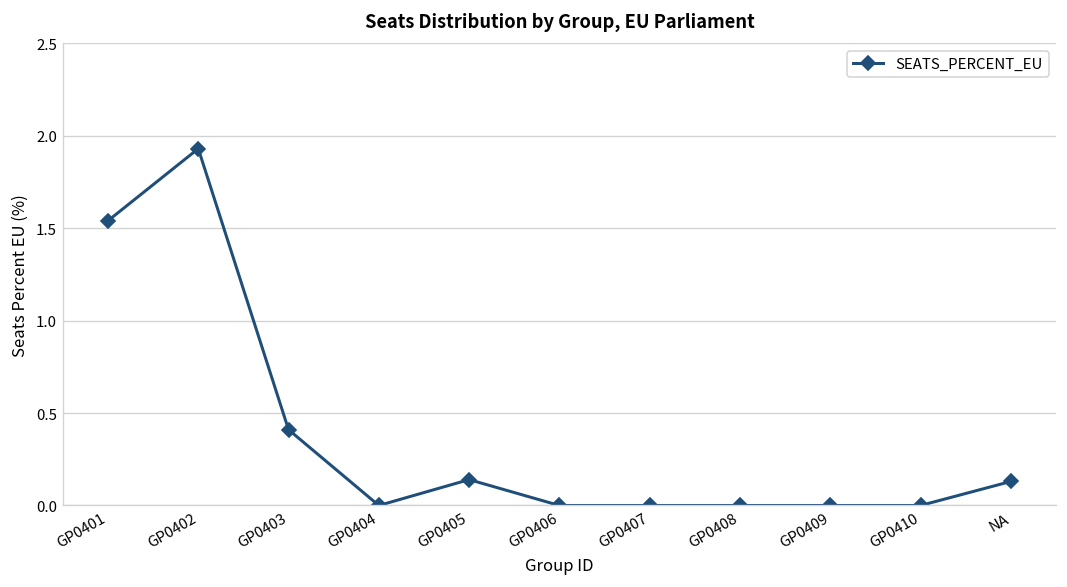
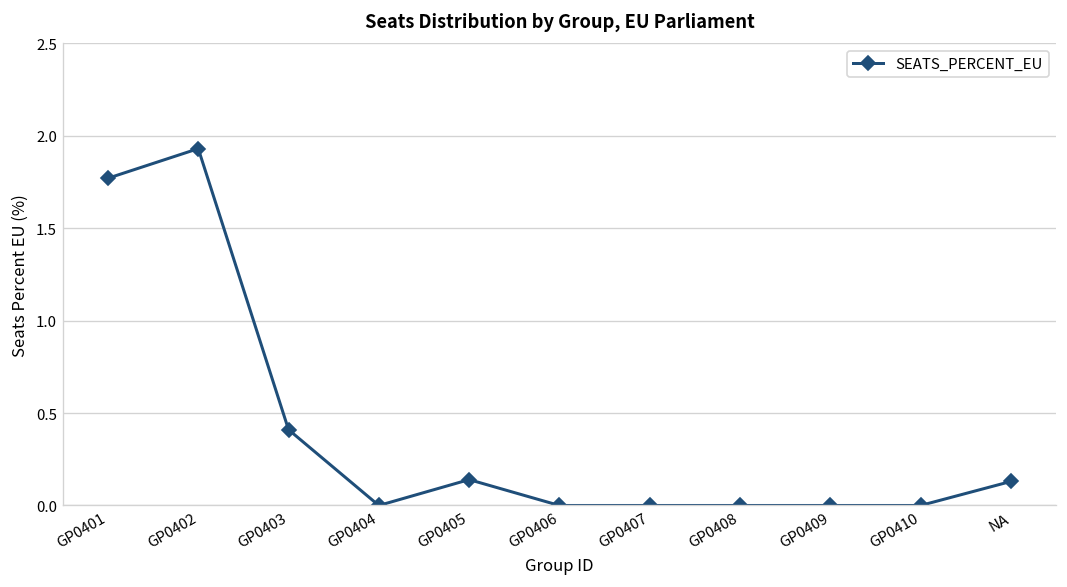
  {
-   "GP0401": 1.54,
+   "GP0401": 1.77,
    "GP0402": 1.93,
    "GP0403": 0.41,
    "GP0404": 0.00,
    "GP0405": 0.14,
    "GP0406": 0.00,
    "GP0407": 0.00,
    "GP0408": 0.00,
    "GP0409": 0.00,
    "GP0410": 0.00,
    "NA": 0.13
  }
